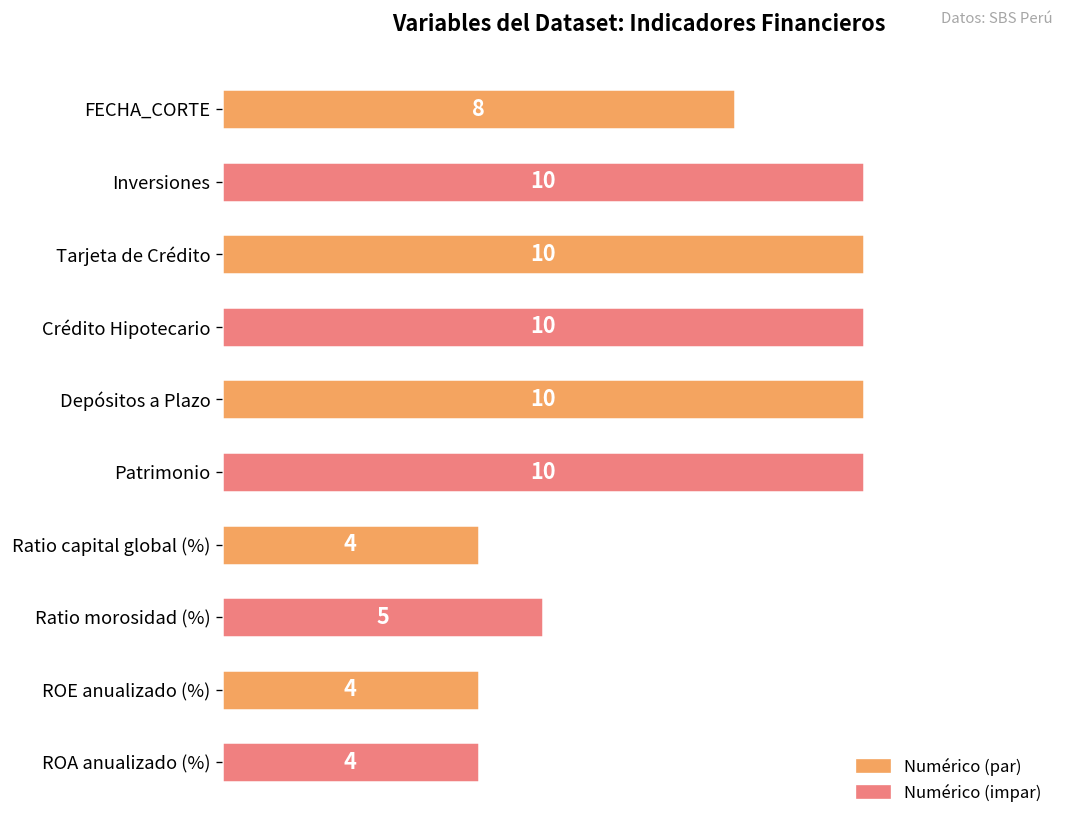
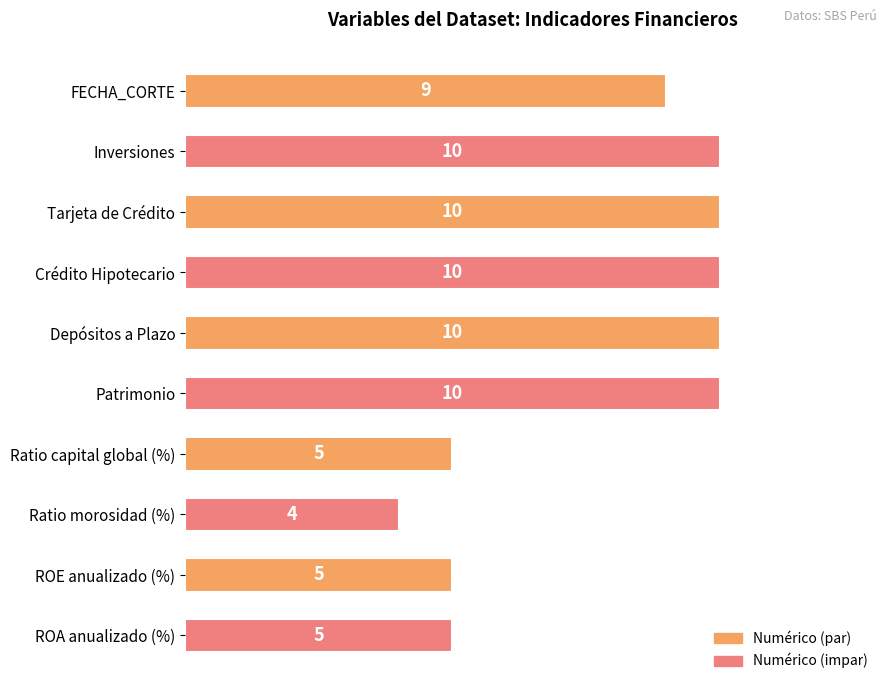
  {
-   "FECHA_CORTE": 8,
+   "FECHA_CORTE": 9,
    "Inversiones": 10,
    "Tarjeta de Crédito": 10,
    "Crédito Hipotecario": 10,
    "Depósitos a Plazo": 10,
    "Patrimonio": 10,
-   "Ratio capital global (%)": 4,
-   "Ratio morosidad (%)": 5,
-   "ROE anualizado (%)": 4,
-   "ROA anualizado (%)": 4
+   "Ratio capital global (%)": 5,
+   "Ratio morosidad (%)": 4,
+   "ROE anualizado (%)": 5,
+   "ROA anualizado (%)": 5
  }
